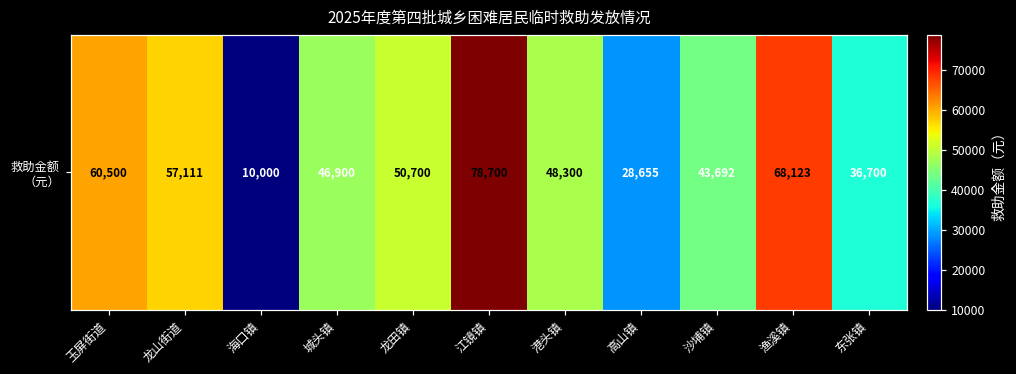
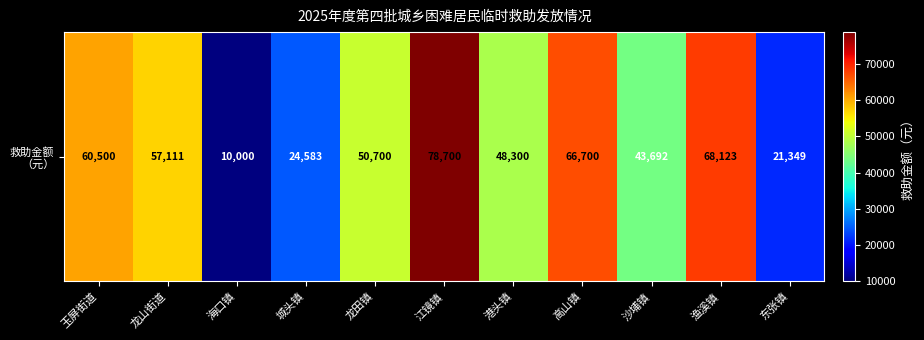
  {
    "救助金额 （元）": {
      "玉屏街道": "60,500",
      "龙山街道": "57,111",
      "海口镇": "10,000",
-     "城头镇": "46,900",
+     "城头镇": "24,583",
      "龙田镇": "50,700",
      "江镜镇": "78,700",
      "港头镇": "48,300",
-     "高山镇": "28,655",
+     "高山镇": "66,700",
      "沙埔镇": "43,692",
      "渔溪镇": "68,123",
-     "东张镇": "36,700"
+     "东张镇": "21,349"
    }
  }
